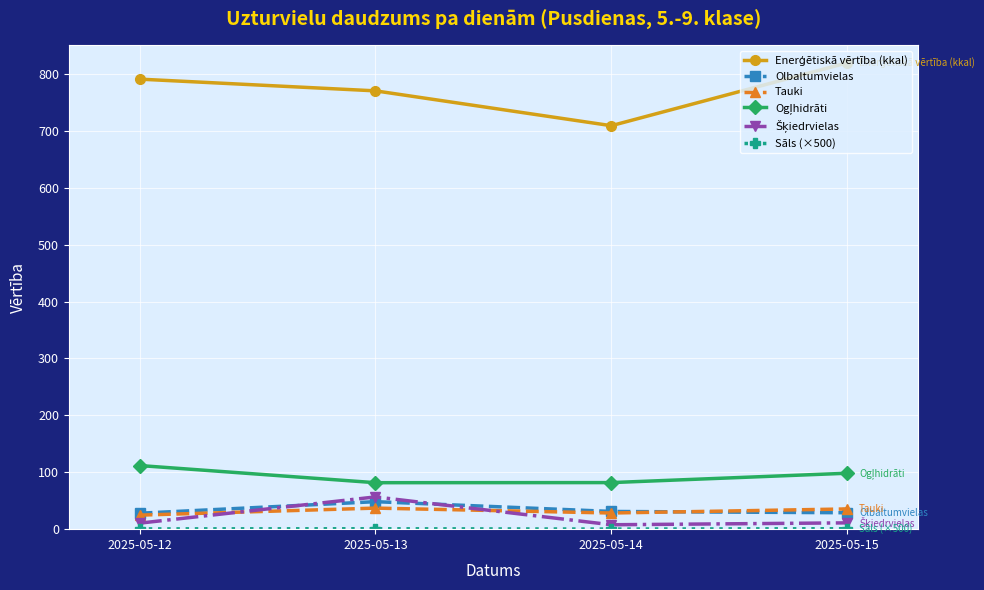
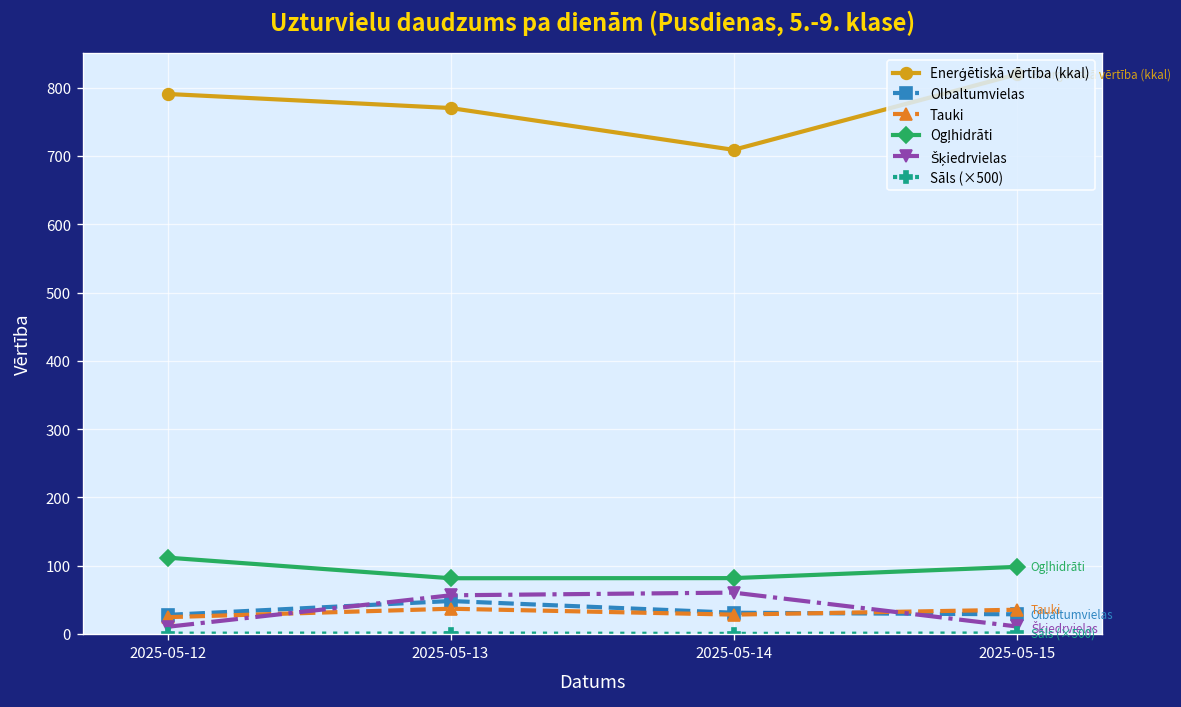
  {
    "Olbaltumvielas": {
      "2025-05-13": 50,
      "2025-05-15": 30
    },
    "Šķiedrvielas": {
      "2025-05-12": 10,
      "2025-05-13": 60,
-     "2025-05-14": 10
+     "2025-05-14": 60
    }
  }
